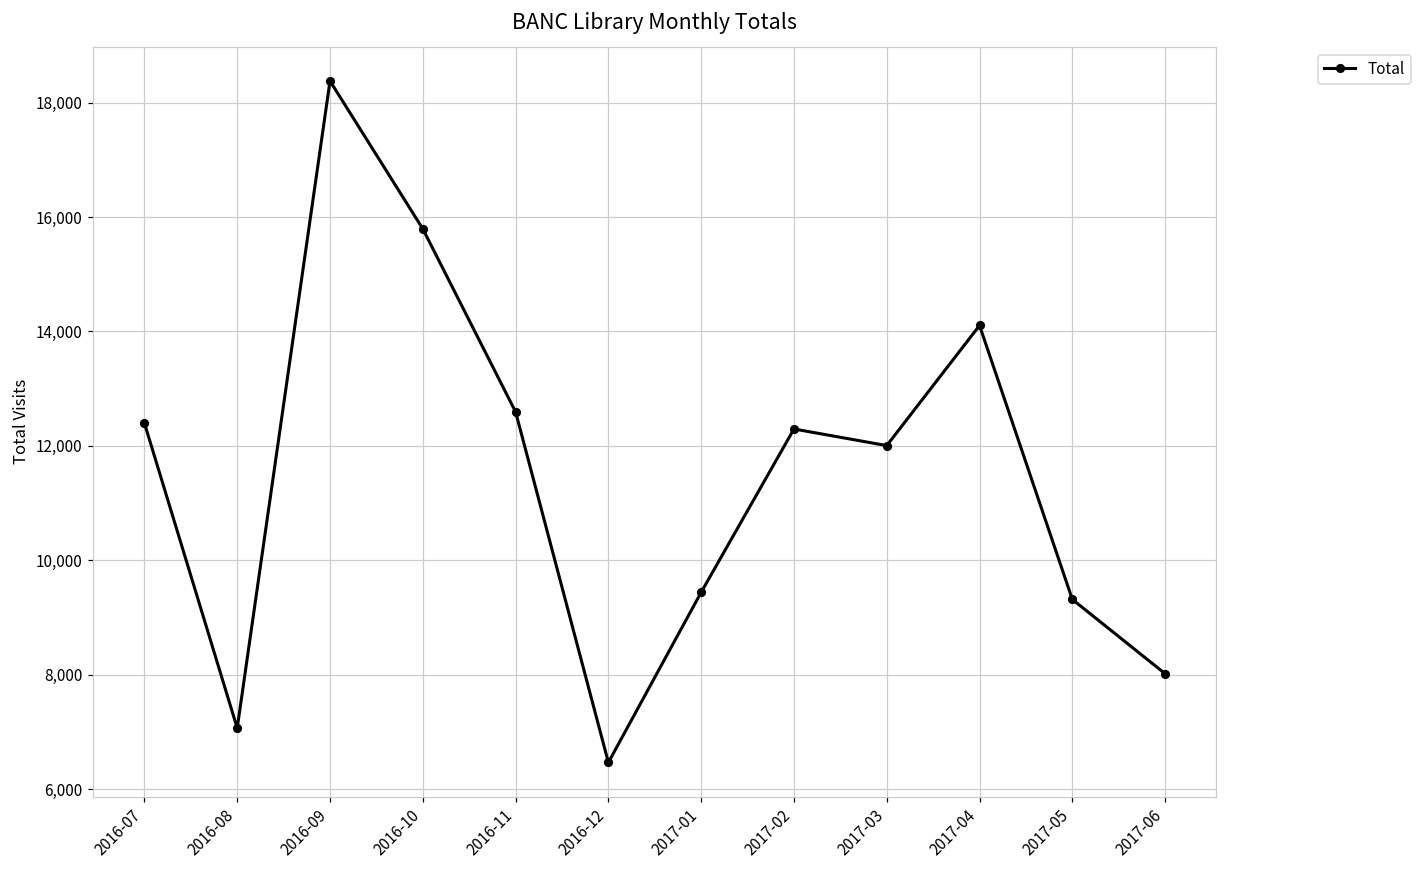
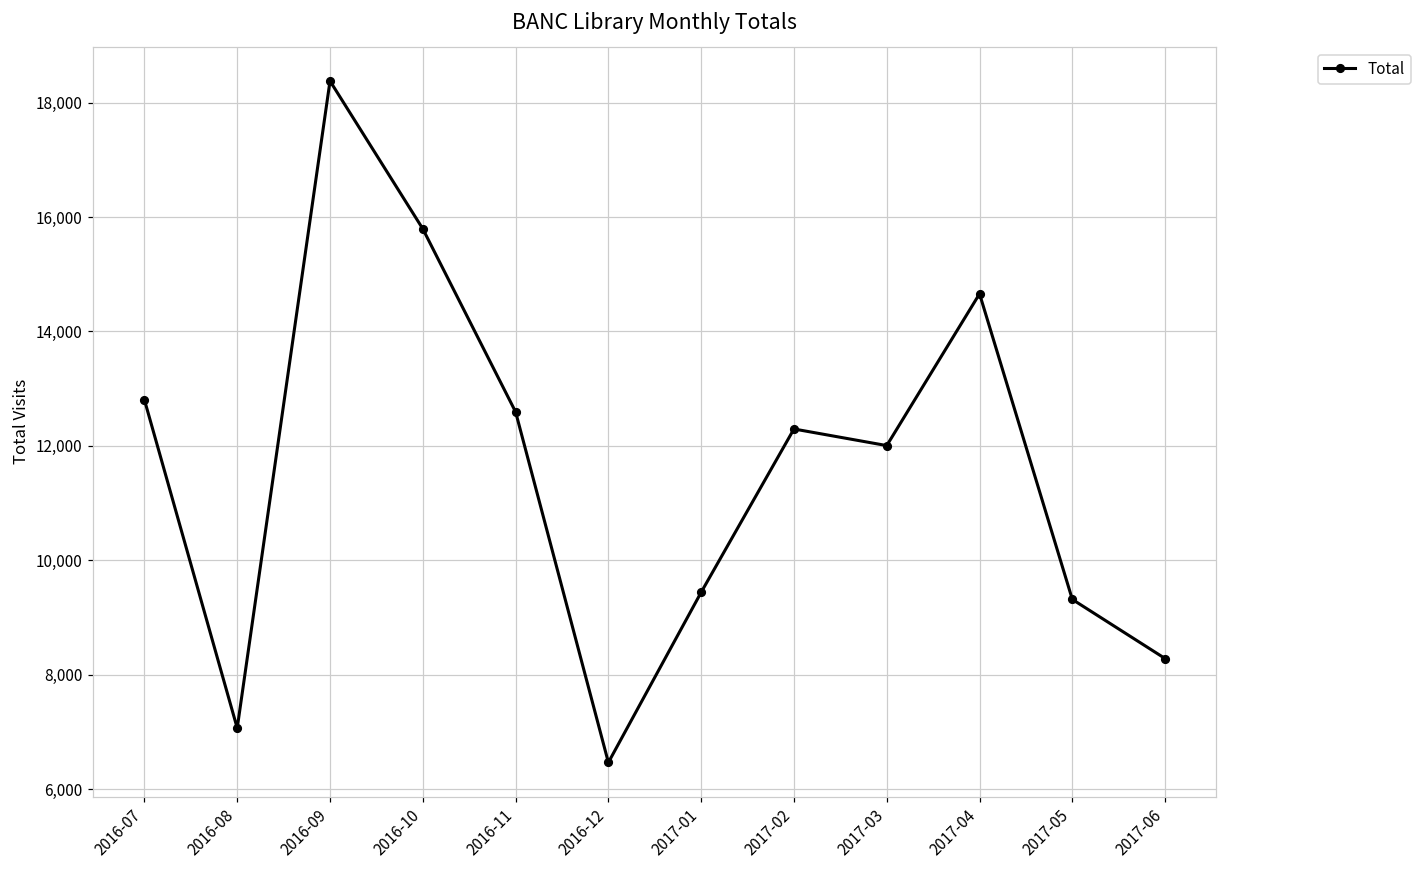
  {
-   "2016-07": "12,400",
+   "2016-07": "12,800",
    "2016-08": "7,100",
    "2016-09": "18,400",
    "2016-10": "15,800",
    "2016-11": "12,600",
    "2016-12": "6,500",
    "2017-01": "9,400",
    "2017-02": "12,300",
    "2017-03": "12,000",
-   "2017-04": "14,100",
+   "2017-04": "14,700",
    "2017-05": "9,300",
-   "2017-06": "8,000"
+   "2017-06": "8,300"
  }
